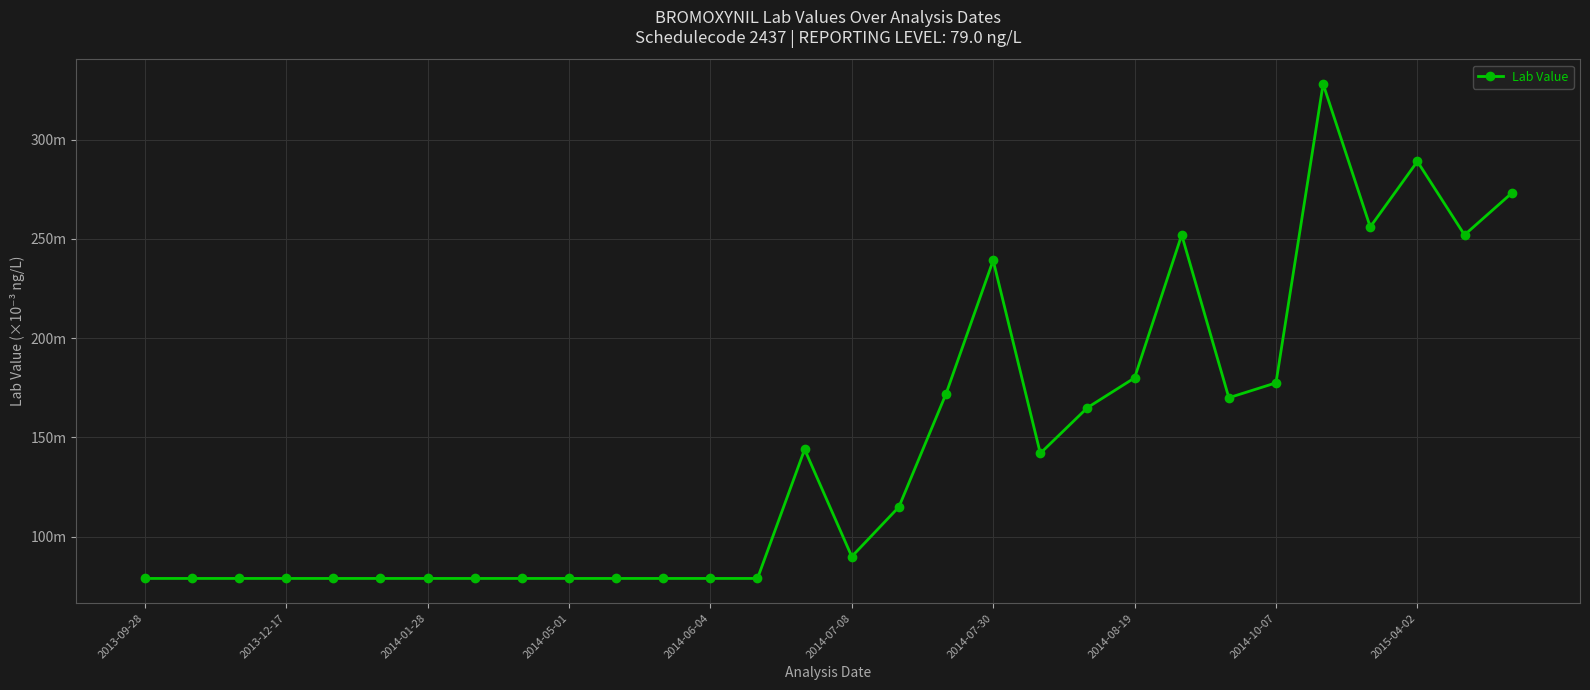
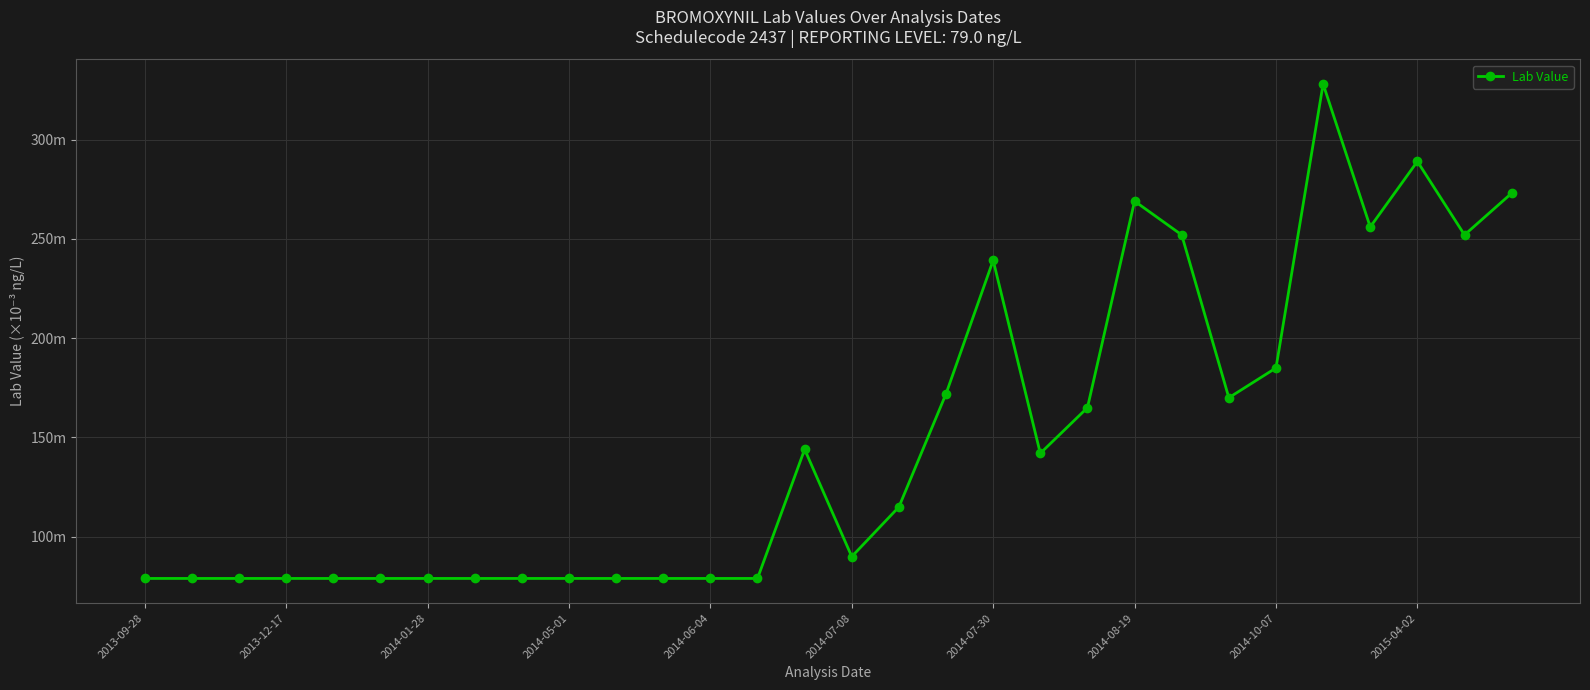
  {
    "2013-09-28": "79m",
    "2013-12-17": "79m",
    "2014-01-28": "79m",
    "2014-05-01": "79m",
    "2014-06-04": "79m",
    "2014-07-08": "90m",
    "2014-07-30": "239m",
-   "2014-08-19": "180m",
-   "2014-10-07": "178m",
+   "2014-08-19": "269m",
+   "2014-10-07": "185m",
    "2015-04-02": "289m"
  }
